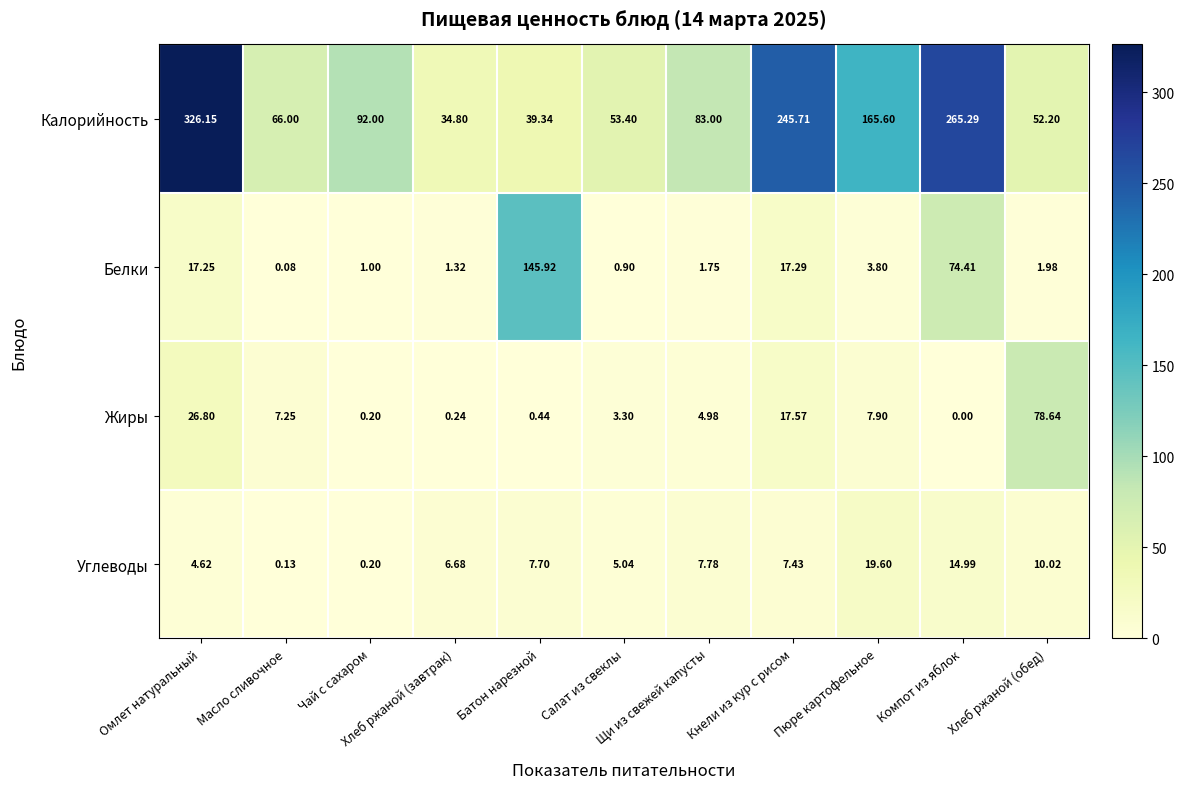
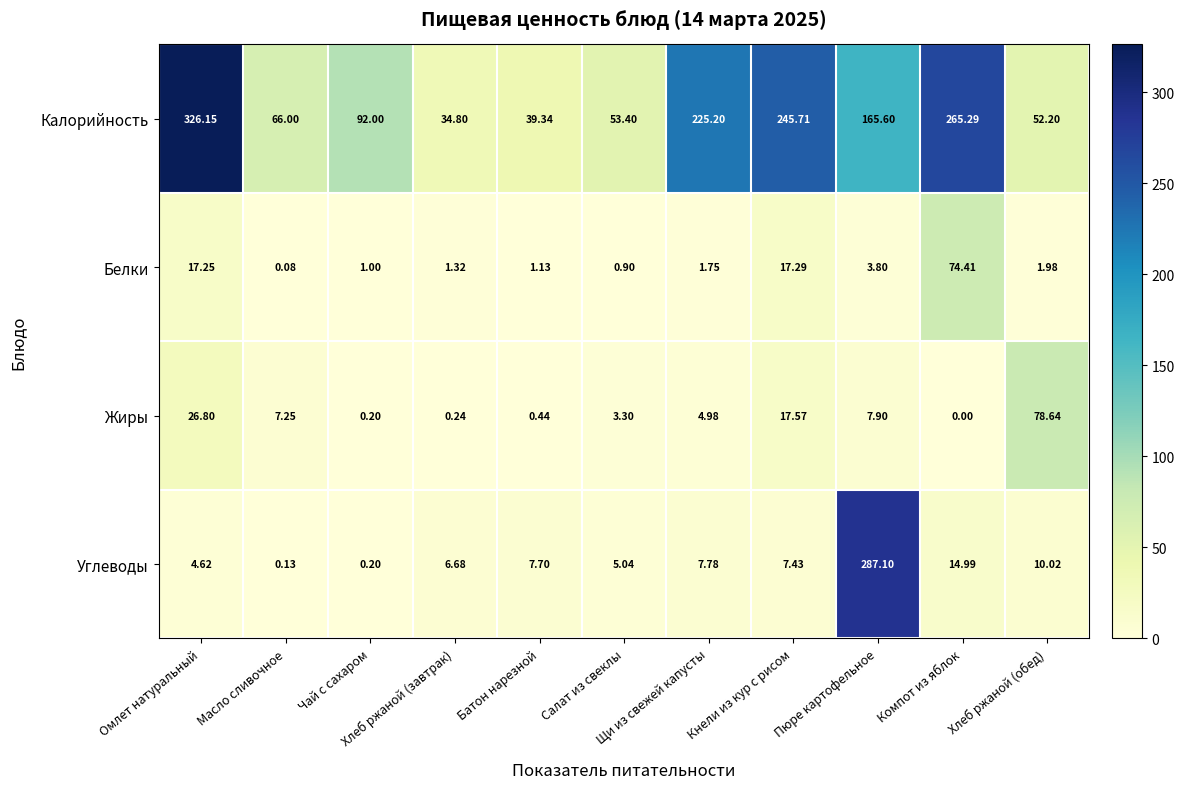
  {
    "Калорийность": {
      "Омлет натуральный": 326.15,
      "Масло сливочное": 66.00,
      "Чай с сахаром": 92.00,
      "Хлеб ржаной (завтрак)": 34.80,
      "Батон нарезной": 39.34,
      "Салат из свеклы": 53.40,
-     "Щи из свежей капусты": 83.00,
+     "Щи из свежей капусты": 225.20,
      "Кнели из кур с рисом": 245.71,
      "Пюре картофельное": 165.60,
      "Компот из яблок": 265.29,
      "Хлеб ржаной (обед)": 52.20
    },
    "Белки": {
      "Омлет натуральный": 17.25,
      "Масло сливочное": 0.08,
      "Чай с сахаром": 1.00,
      "Хлеб ржаной (завтрак)": 1.32,
-     "Батон нарезной": 145.92,
+     "Батон нарезной": 1.13,
      "Салат из свеклы": 0.90,
      "Щи из свежей капусты": 1.75,
      "Кнели из кур с рисом": 17.29,
      "Пюре картофельное": 3.80,
      "Компот из яблок": 74.41,
      "Хлеб ржаной (обед)": 1.98
    },
    "Жиры": {
      "Омлет натуральный": 26.80,
      "Масло сливочное": 7.25,
      "Чай с сахаром": 0.20,
      "Хлеб ржаной (завтрак)": 0.24,
      "Батон нарезной": 0.44,
      "Салат из свеклы": 3.30,
      "Щи из свежей капусты": 4.98,
      "Кнели из кур с рисом": 17.57,
      "Пюре картофельное": 7.90,
      "Компот из яблок": 0.00,
      "Хлеб ржаной (обед)": 78.64
    },
    "Углеводы": {
      "Омлет натуральный": 4.62,
      "Масло сливочное": 0.13,
      "Чай с сахаром": 0.20,
      "Хлеб ржаной (завтрак)": 6.68,
      "Батон нарезной": 7.70,
      "Салат из свеклы": 5.04,
      "Щи из свежей капусты": 7.78,
      "Кнели из кур с рисом": 7.43,
-     "Пюре картофельное": 19.60,
+     "Пюре картофельное": 287.10,
      "Компот из яблок": 14.99,
      "Хлеб ржаной (обед)": 10.02
    }
  }
